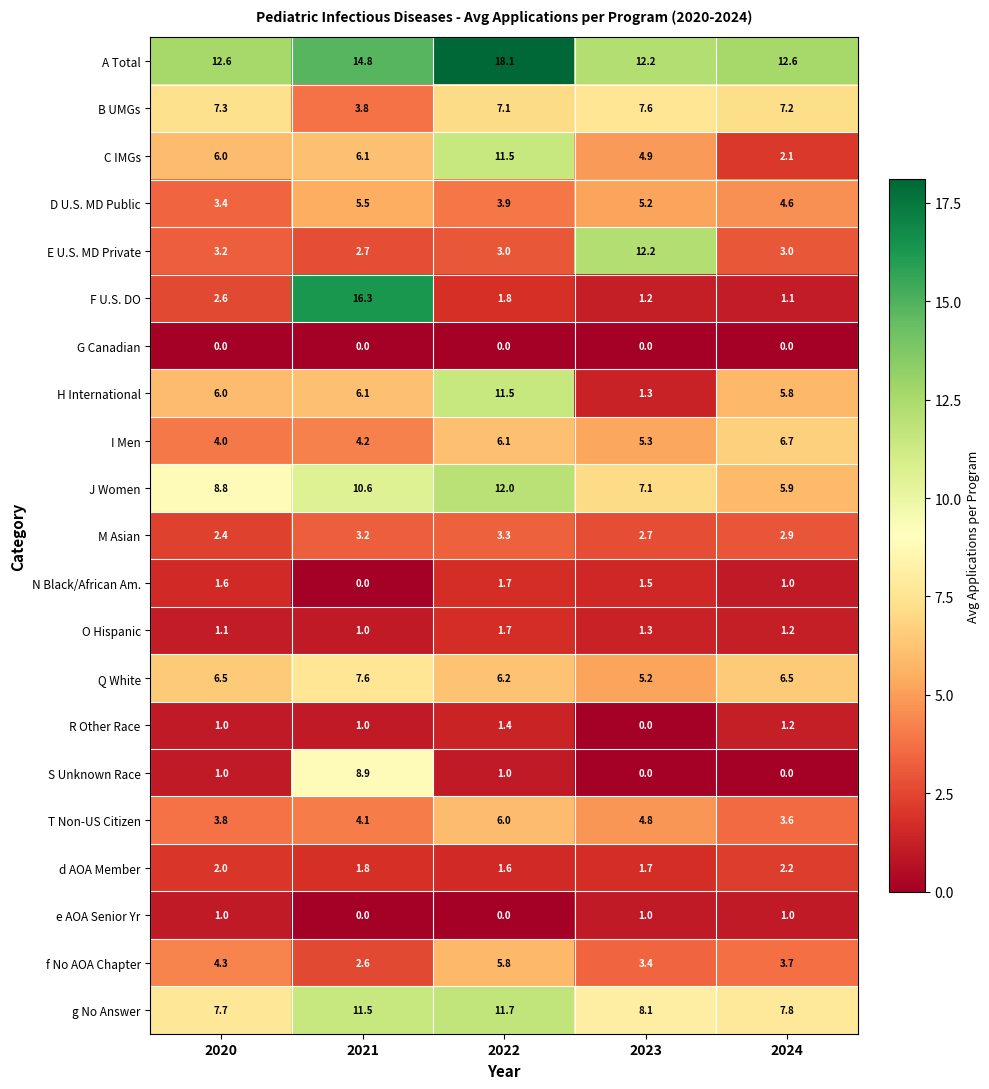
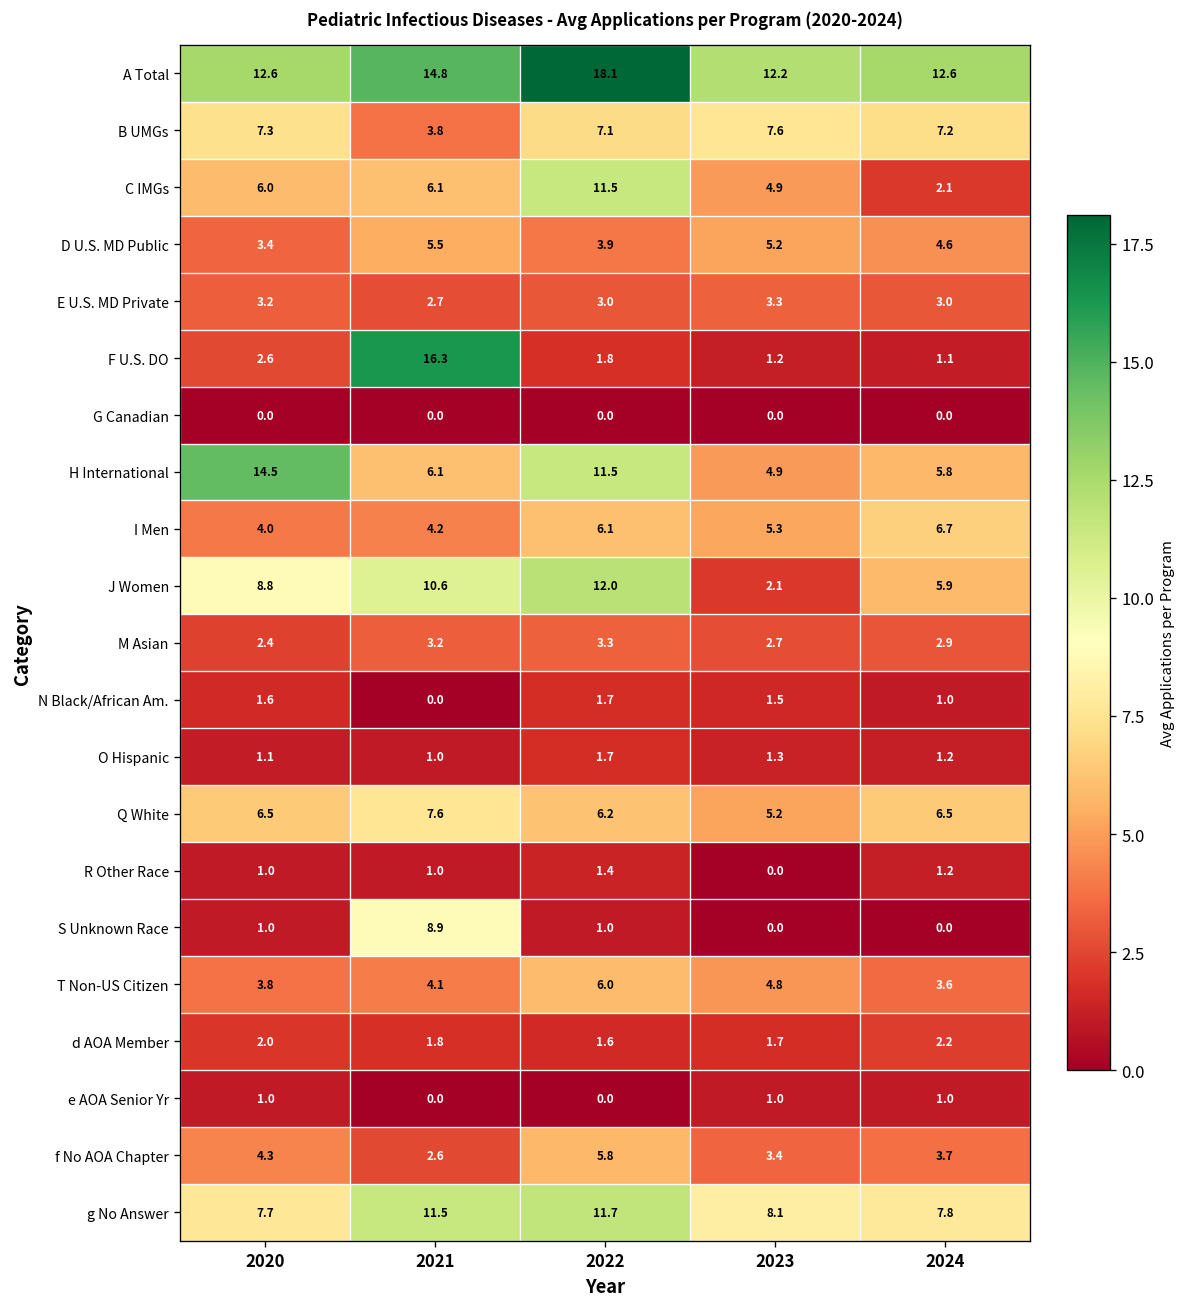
  {
    "A Total": {
      "2020": 12.6,
      "2021": 14.8,
      "2022": 18.1,
      "2023": 12.2,
      "2024": 12.6
    },
    "B UMGs": {
      "2020": 7.3,
      "2021": 3.8,
      "2022": 7.1,
      "2023": 7.6,
      "2024": 7.2
    },
    "C IMGs": {
      "2020": 6.0,
      "2021": 6.1,
      "2022": 11.5,
      "2023": 4.9,
      "2024": 2.1
    },
    "D U.S. MD Public": {
      "2020": 3.4,
      "2021": 5.5,
      "2022": 3.9,
      "2023": 5.2,
      "2024": 4.6
    },
    "E U.S. MD Private": {
      "2020": 3.2,
      "2021": 2.7,
      "2022": 3.0,
-     "2023": 12.2,
+     "2023": 3.3,
      "2024": 3.0
    },
    "F U.S. DO": {
      "2020": 2.6,
      "2021": 16.3,
      "2022": 1.8,
      "2023": 1.2,
      "2024": 1.1
    },
    "G Canadian": {
      "2020": 0.0,
      "2021": 0.0,
      "2022": 0.0,
      "2023": 0.0,
      "2024": 0.0
    },
    "H International": {
-     "2020": 6.0,
+     "2020": 14.5,
      "2021": 6.1,
      "2022": 11.5,
-     "2023": 1.3,
+     "2023": 4.9,
      "2024": 5.8
    },
    "I Men": {
      "2020": 4.0,
      "2021": 4.2,
      "2022": 6.1,
      "2023": 5.3,
      "2024": 6.7
    },
    "J Women": {
      "2020": 8.8,
      "2021": 10.6,
      "2022": 12.0,
-     "2023": 7.1,
+     "2023": 2.1,
      "2024": 5.9
    },
    "M Asian": {
      "2020": 2.4,
      "2021": 3.2,
      "2022": 3.3,
      "2023": 2.7,
      "2024": 2.9
    },
    "N Black/African Am.": {
      "2020": 1.6,
      "2021": 0.0,
      "2022": 1.7,
      "2023": 1.5,
      "2024": 1.0
    },
    "O Hispanic": {
      "2020": 1.1,
      "2021": 1.0,
      "2022": 1.7,
      "2023": 1.3,
      "2024": 1.2
    },
    "Q White": {
      "2020": 6.5,
      "2021": 7.6,
      "2022": 6.2,
      "2023": 5.2,
      "2024": 6.5
    },
    "R Other Race": {
      "2020": 1.0,
      "2021": 1.0,
      "2022": 1.4,
      "2023": 0.0,
      "2024": 1.2
    },
    "S Unknown Race": {
      "2020": 1.0,
      "2021": 8.9,
      "2022": 1.0,
      "2023": 0.0,
      "2024": 0.0
    },
    "T Non-US Citizen": {
      "2020": 3.8,
      "2021": 4.1,
      "2022": 6.0,
      "2023": 4.8,
      "2024": 3.6
    },
    "d AOA Member": {
      "2020": 2.0,
      "2021": 1.8,
      "2022": 1.6,
      "2023": 1.7,
      "2024": 2.2
    },
    "e AOA Senior Yr": {
      "2020": 1.0,
      "2021": 0.0,
      "2022": 0.0,
      "2023": 1.0,
      "2024": 1.0
    },
    "f No AOA Chapter": {
      "2020": 4.3,
      "2021": 2.6,
      "2022": 5.8,
      "2023": 3.4,
      "2024": 3.7
    },
    "g No Answer": {
      "2020": 7.7,
      "2021": 11.5,
      "2022": 11.7,
      "2023": 8.1,
      "2024": 7.8
    }
  }
